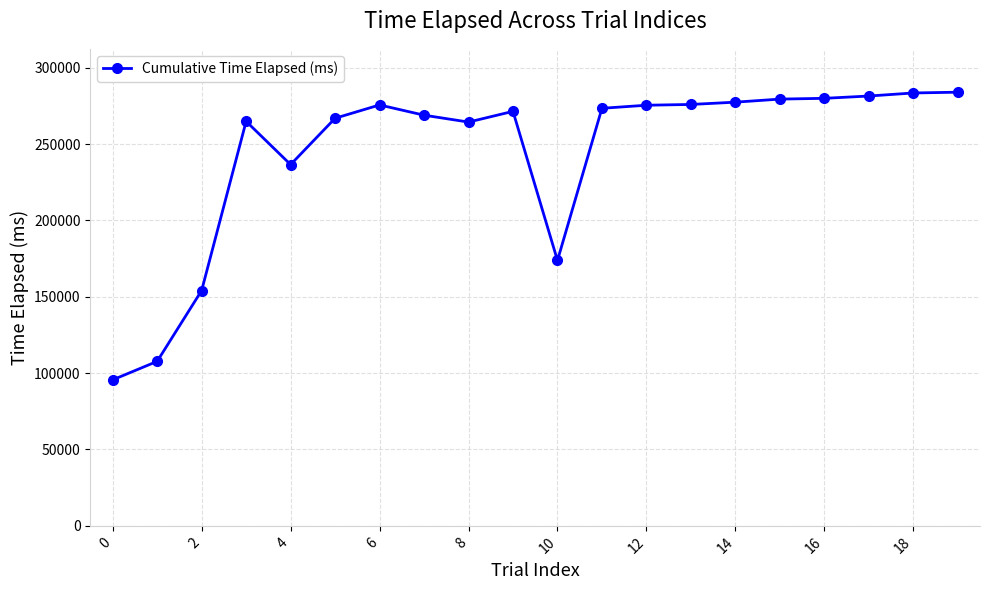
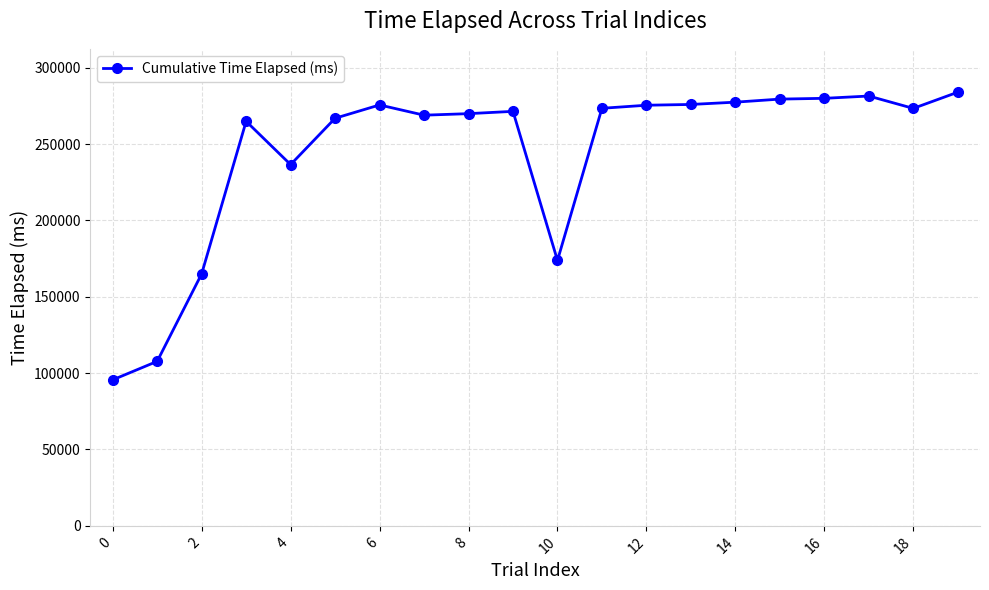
  {
    "0": 96000,
-   "2": 154000,
+   "2": 165000,
    "4": 237000,
    "6": 276000,
-   "8": 264000,
+   "8": 270000,
    "10": 174000,
    "12": 275000,
    "14": 277000,
    "16": 280000,
-   "18": 283000
+   "18": 273000
  }
